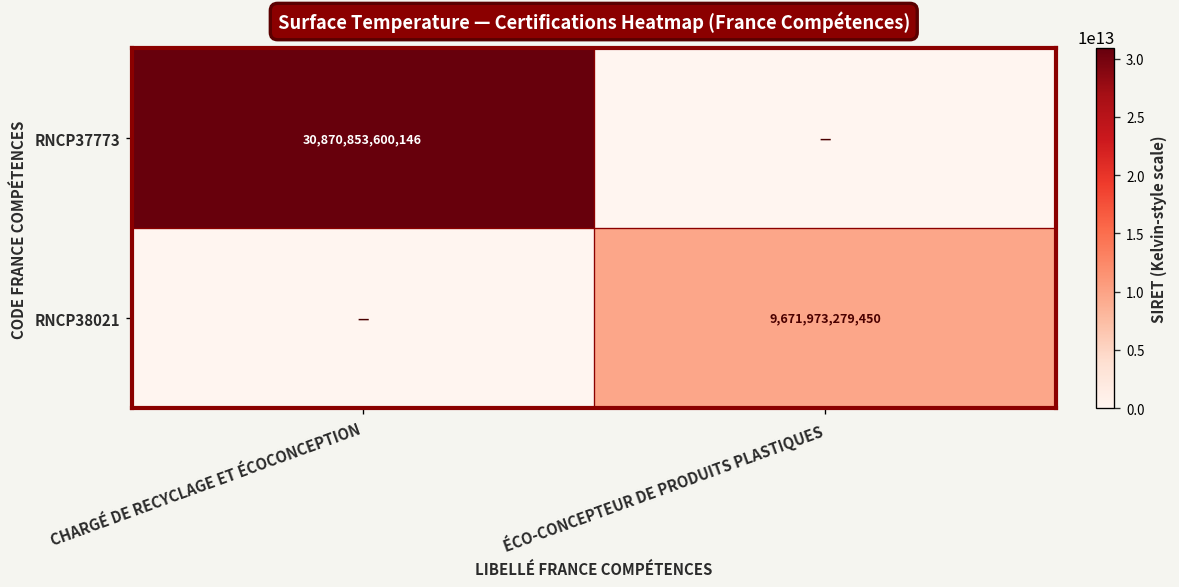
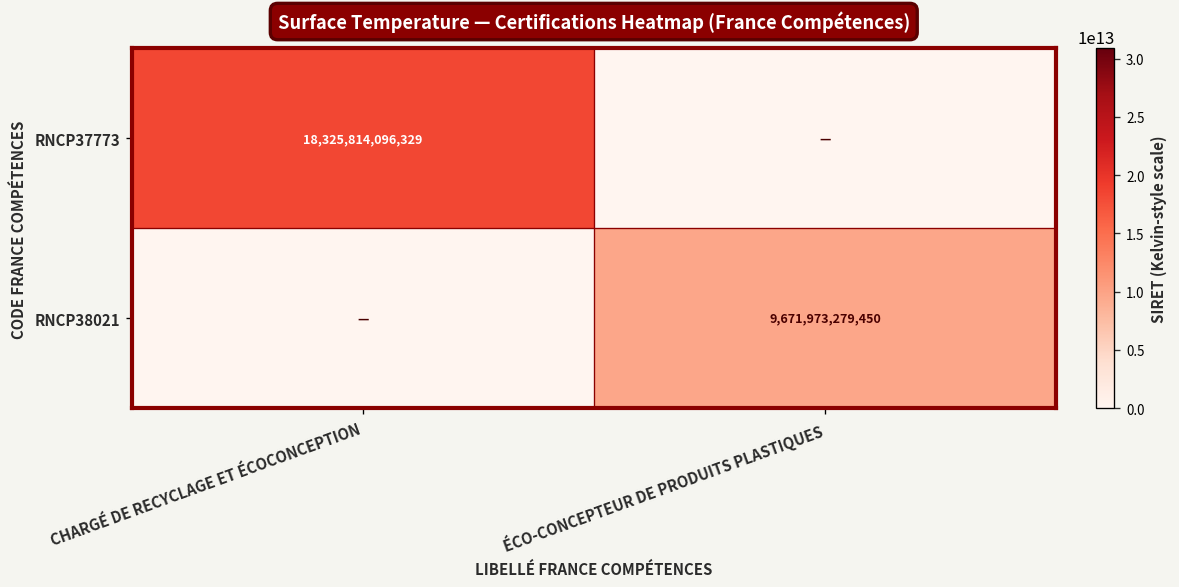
  {
    "RNCP37773": {
-     "CHARGÉ DE RECYCLAGE ET ÉCOCONCEPTION": "30,870,853,600,146"
+     "CHARGÉ DE RECYCLAGE ET ÉCOCONCEPTION": "18,325,814,096,329"
    },
    "RNCP38021": {
      "ÉCO-CONCEPTEUR DE PRODUITS PLASTIQUES": "9,671,973,279,450"
    }
  }
